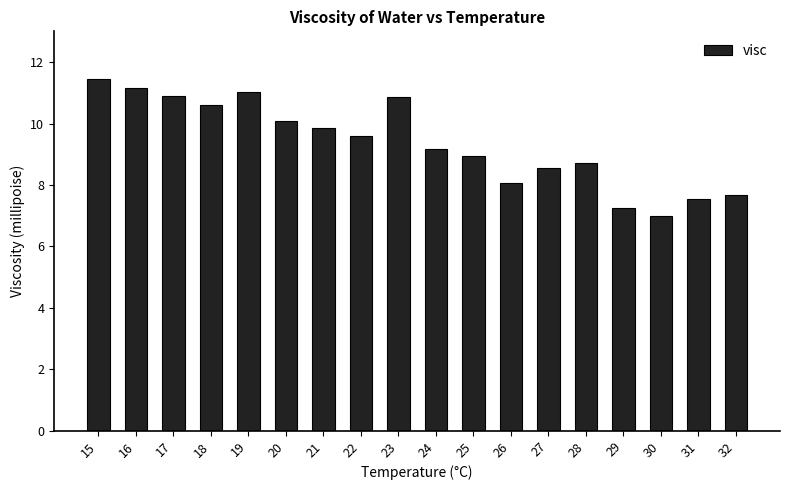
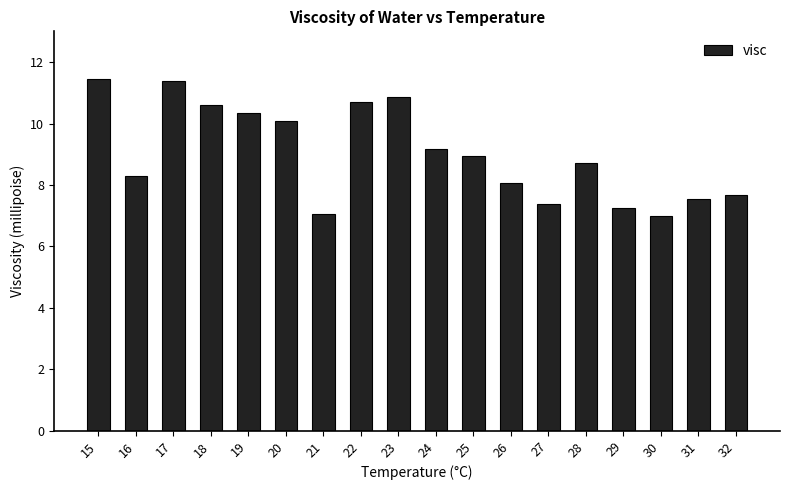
  {
    "15": 11.5,
-   "16": 11.2,
-   "17": 10.9,
+   "16": 8.3,
+   "17": 11.4,
    "18": 10.6,
-   "19": 11.0,
+   "19": 10.3,
    "20": 10.1,
-   "21": 9.8,
-   "22": 9.6,
+   "21": 7.1,
+   "22": 10.7,
    "23": 10.9,
    "24": 9.2,
    "25": 9.0,
    "26": 8.1,
-   "27": 8.6,
+   "27": 7.4,
    "28": 8.7,
    "29": 7.2,
    "30": 7.0,
    "31": 7.6,
    "32": 7.7
  }
